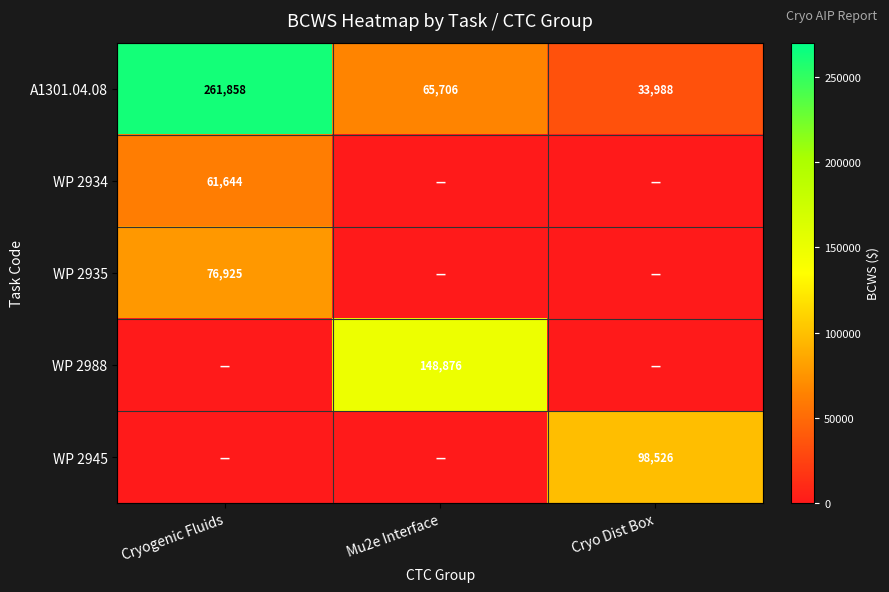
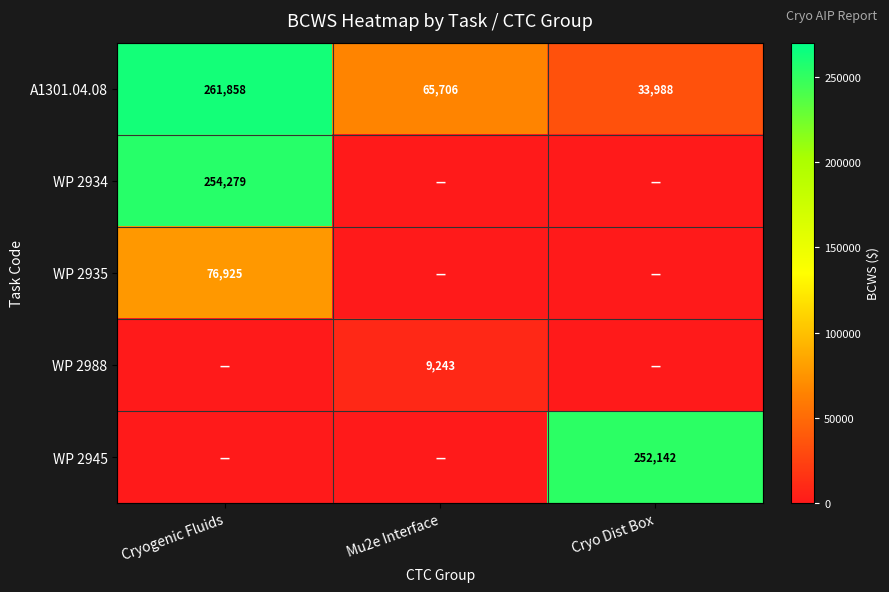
  {
    "A1301.04.08": {
      "Cryogenic Fluids": "261,858",
      "Mu2e Interface": "65,706",
      "Cryo Dist Box": "33,988"
    },
    "WP 2934": {
-     "Cryogenic Fluids": "61,644"
+     "Cryogenic Fluids": "254,279"
    },
    "WP 2935": {
      "Cryogenic Fluids": "76,925"
    },
    "WP 2988": {
-     "Mu2e Interface": "148,876"
+     "Mu2e Interface": "9,243"
    },
    "WP 2945": {
-     "Cryo Dist Box": "98,526"
+     "Cryo Dist Box": "252,142"
    }
  }
